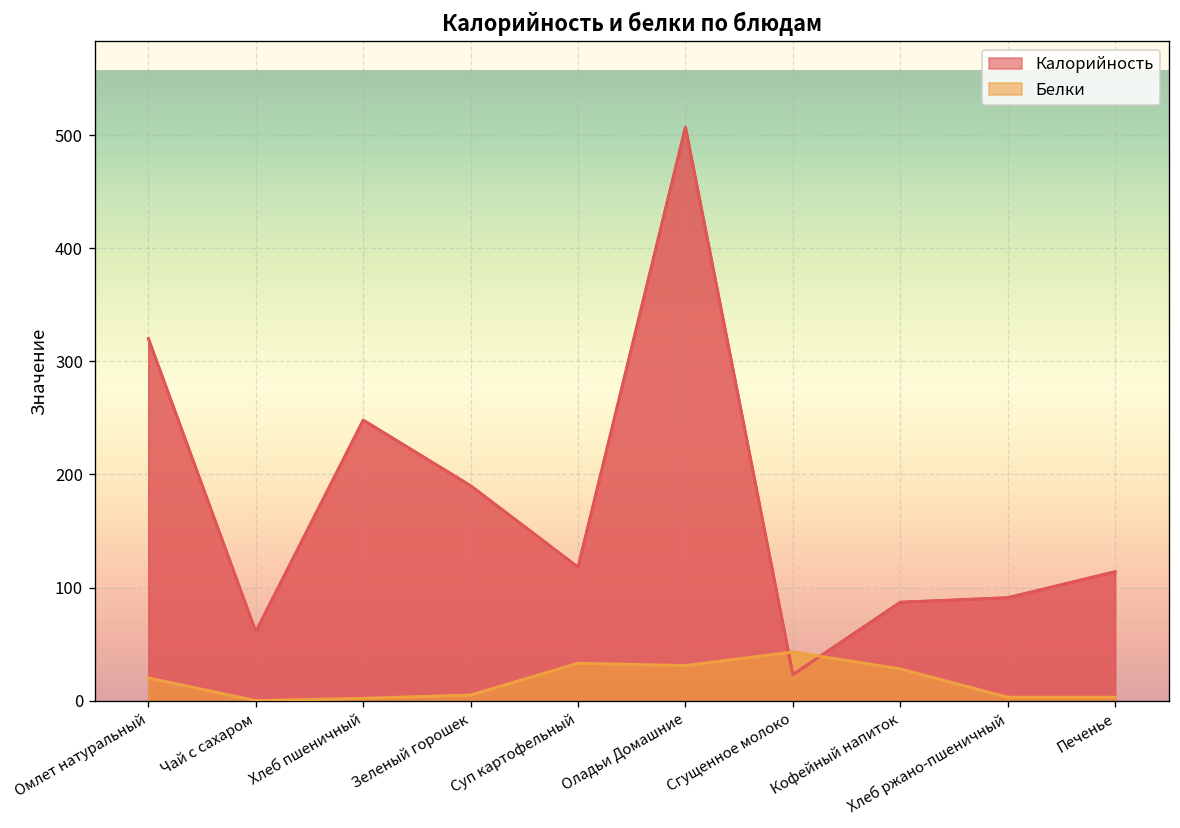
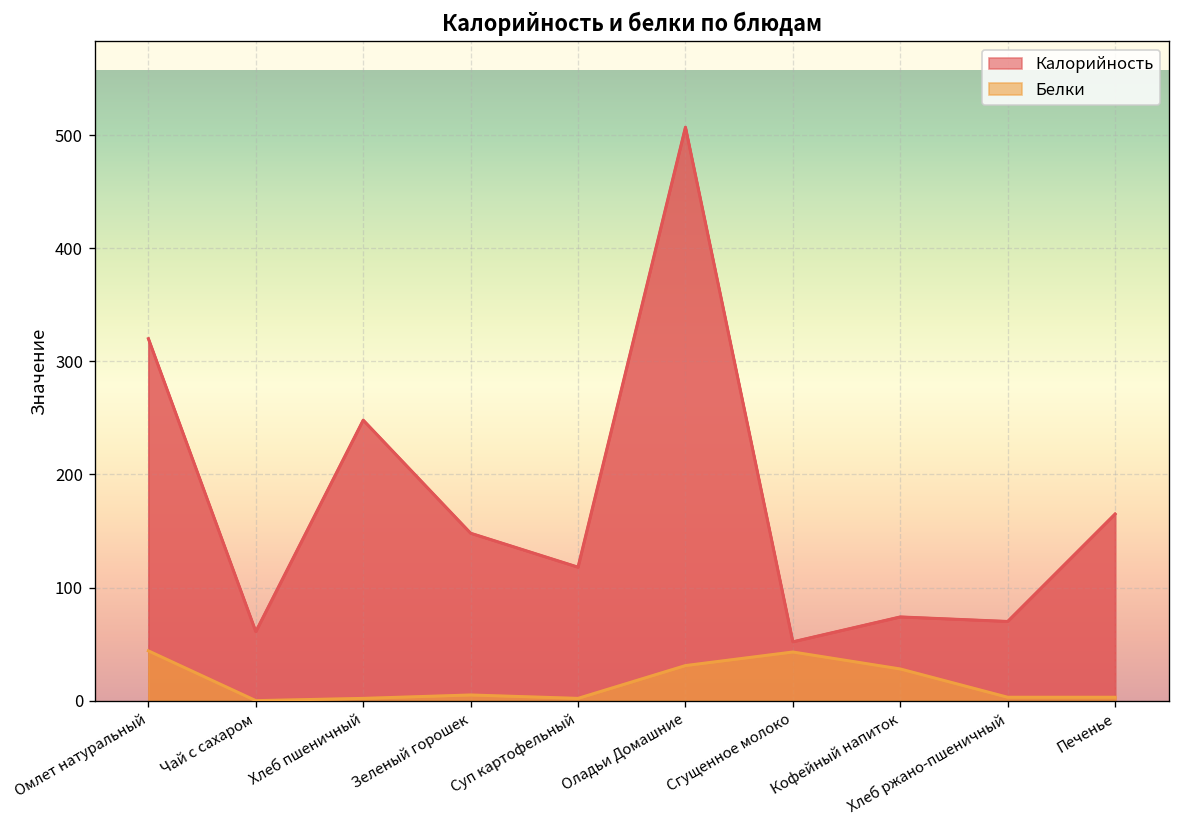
  {
    "Калорийность": {
      "Омлет натуральный": 320,
      "Чай с сахаром": 60,
      "Хлеб пшеничный": 250,
-     "Зеленый горошек": 190,
+     "Зеленый горошек": 150,
      "Суп картофельный": 120,
      "Оладьи Домашние": 510,
-     "Сгущенное молоко": 20,
-     "Кофейный напиток": 90,
-     "Хлеб ржано-пшеничный": 90,
-     "Печенье": 110
+     "Сгущенное молоко": 50,
+     "Кофейный напиток": 70,
+     "Хлеб ржано-пшеничный": 70,
+     "Печенье": 170
    },
    "Белки": {
-     "Омлет натуральный": 20,
+     "Омлет натуральный": 40,
      "Чай с сахаром": 0,
      "Хлеб пшеничный": 0,
      "Зеленый горошек": 10,
-     "Суп картофельный": 30,
+     "Суп картофельный": 0,
      "Оладьи Домашние": 30,
      "Сгущенное молоко": 40,
      "Кофейный напиток": 30,
      "Хлеб ржано-пшеничный": 0,
      "Печенье": 0
    }
  }
